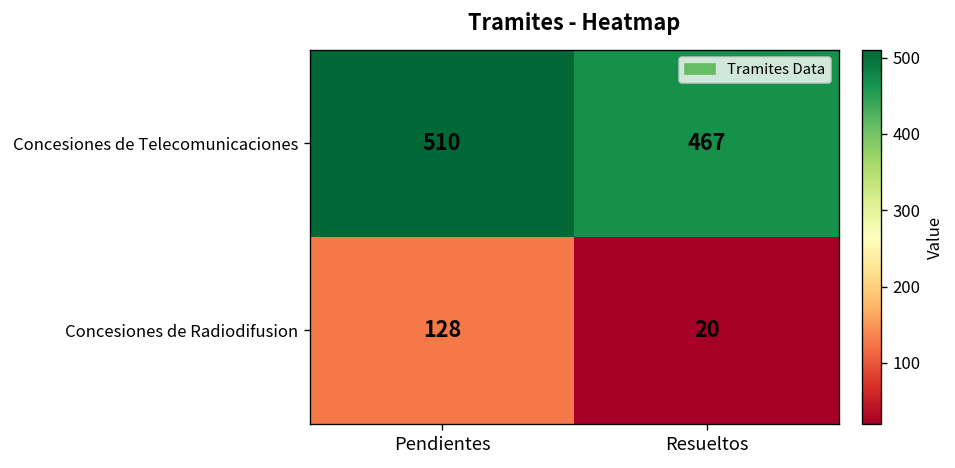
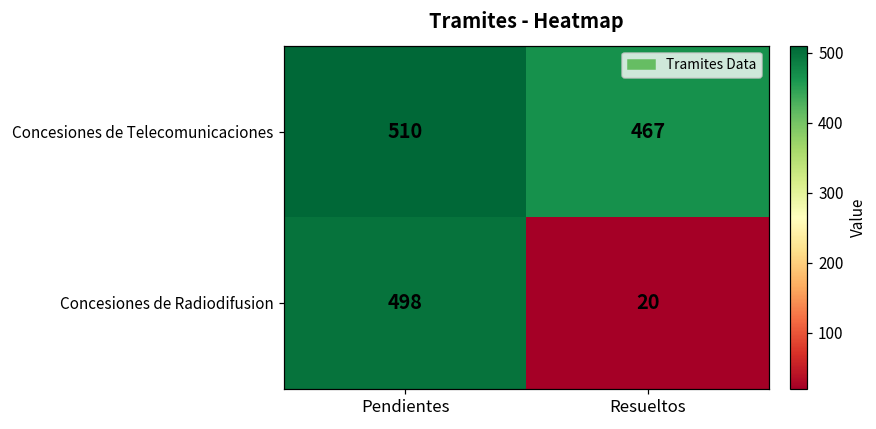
  {
    "Concesiones de Telecomunicaciones": {
      "Pendientes": 510,
      "Resueltos": 467
    },
    "Concesiones de Radiodifusion": {
-     "Pendientes": 128,
+     "Pendientes": 498,
      "Resueltos": 20
    }
  }
